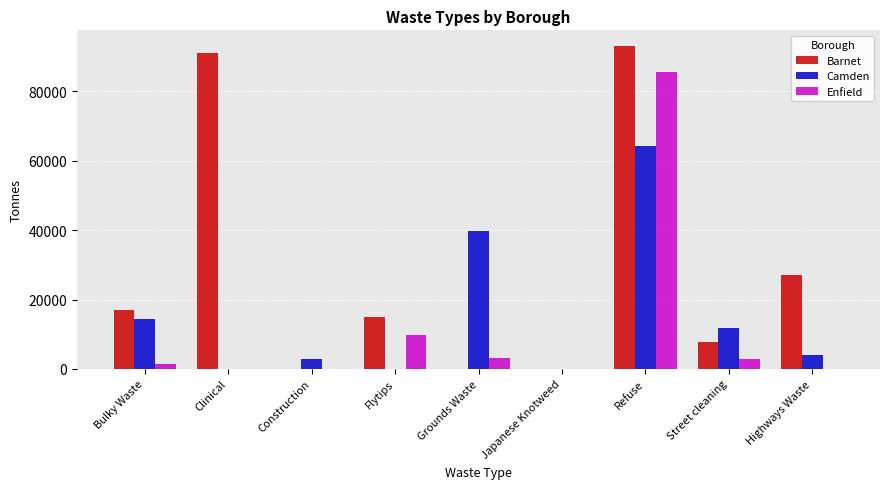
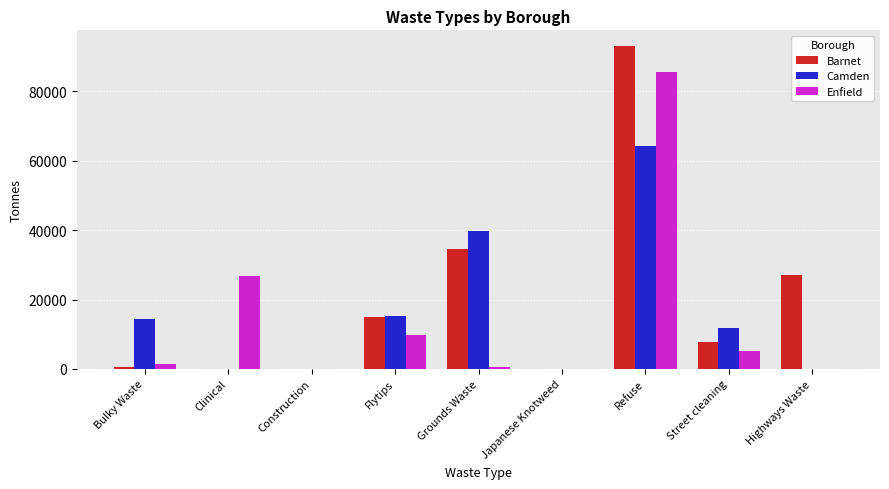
  {
    "Barnet": {
-     "Bulky Waste": 17000,
-     "Clinical": 91000,
+     "Bulky Waste": 1000,
+     "Clinical": 0,
      "Construction": 0,
      "Flytips": 15000,
-     "Grounds Waste": 0,
+     "Grounds Waste": 34000,
      "Japanese Knotweed": 0,
      "Refuse": 93000,
      "Street cleaning": 8000,
      "Highways Waste": 27000
    },
    "Camden": {
      "Bulky Waste": 14000,
      "Clinical": 0,
-     "Construction": 3000,
-     "Flytips": 0,
+     "Construction": 0,
+     "Flytips": 15000,
      "Grounds Waste": 40000,
      "Refuse": 64000,
      "Street cleaning": 12000,
-     "Highways Waste": 4000
+     "Highways Waste": 0
    },
    "Enfield": {
      "Bulky Waste": 2000,
-     "Clinical": 0,
+     "Clinical": 27000,
      "Flytips": 10000,
-     "Grounds Waste": 3000,
+     "Grounds Waste": 1000,
      "Refuse": 86000,
-     "Street cleaning": 3000
+     "Street cleaning": 5000
    }
  }
